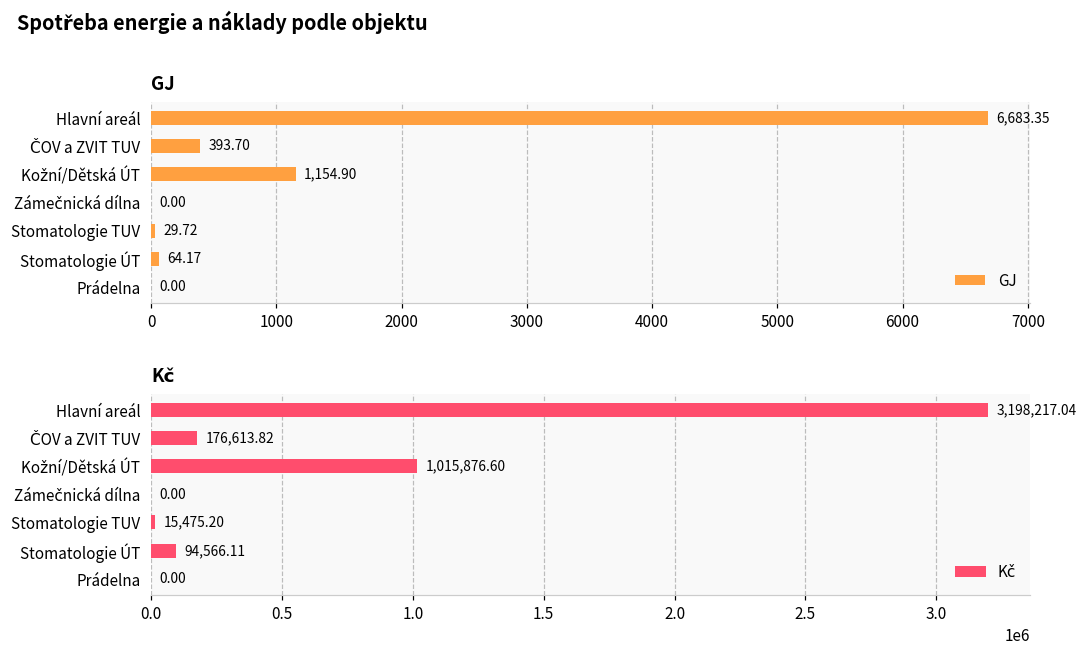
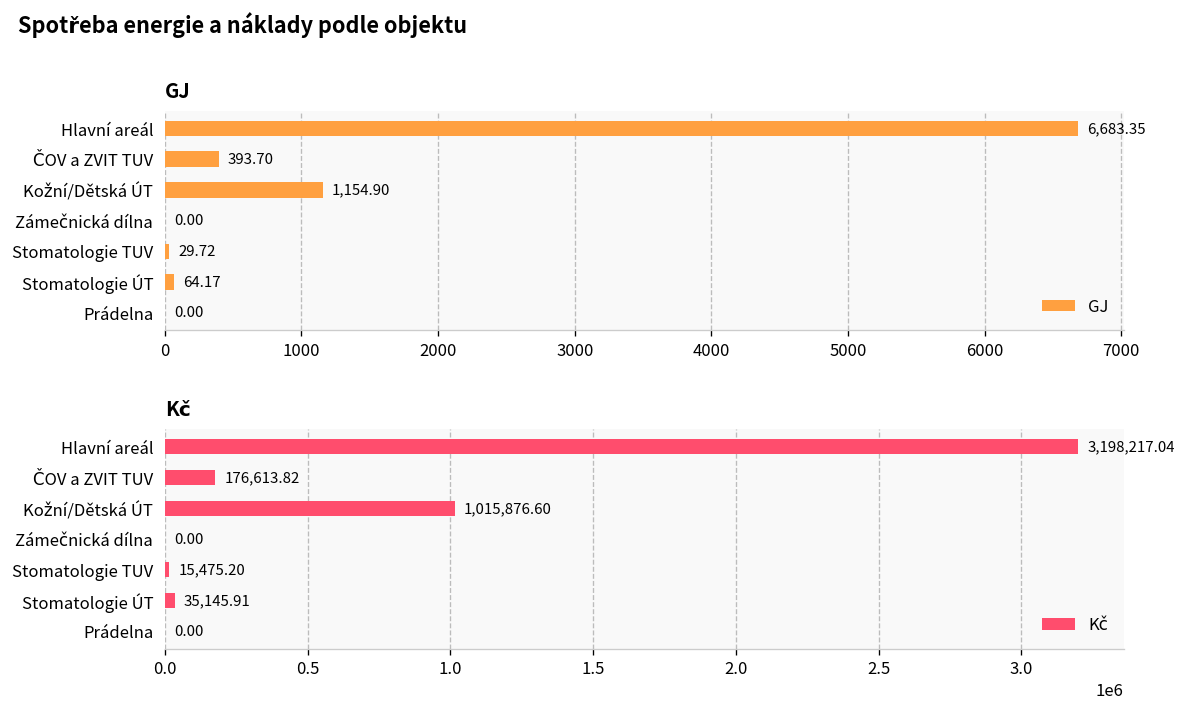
  {
    "GJ": {
      "Hlavní areál": "6,683.35",
      "ČOV a ZVIT TUV": "393.70",
      "Kožní/Dětská ÚT": "1,154.90",
      "Zámečnická dílna": "0.00",
      "Stomatologie TUV": "29.72",
      "Stomatologie ÚT": "64.17",
      "Prádelna": "0.00"
    },
    "Kč": {
      "Hlavní areál": "3,198,217.04",
      "ČOV a ZVIT TUV": "176,613.82",
      "Kožní/Dětská ÚT": "1,015,876.60",
      "Zámečnická dílna": "0.00",
      "Stomatologie TUV": "15,475.20",
-     "Stomatologie ÚT": "94,566.11",
+     "Stomatologie ÚT": "35,145.91",
      "Prádelna": "0.00"
    }
  }
